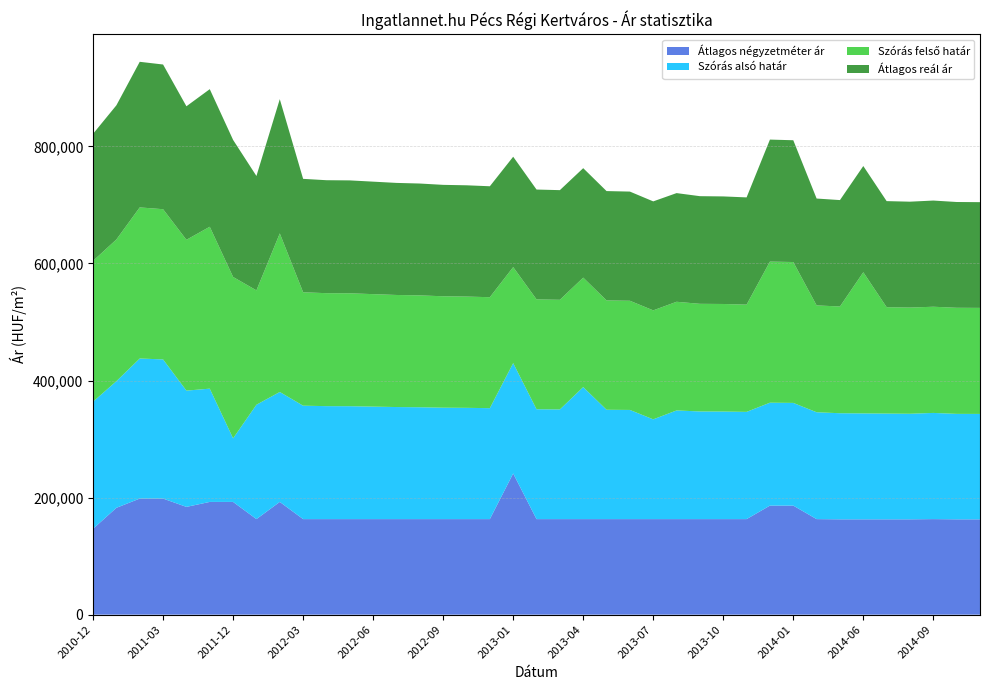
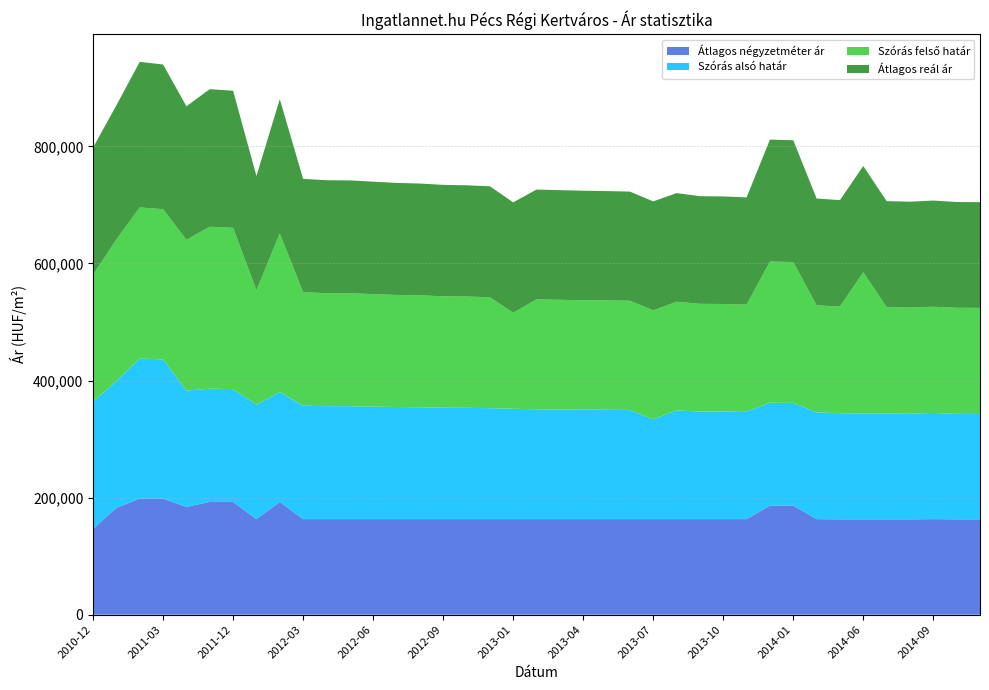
  {
    "Átlagos négyzetméter ár": {
      "2010-12": "150,000",
      "2011-03": "200,000",
      "2011-12": "190,000",
      "2012-03": "160,000",
      "2012-06": "160,000",
      "2012-09": "160,000",
-     "2013-01": "240,000",
+     "2013-01": "160,000",
      "2013-04": "160,000",
      "2013-07": "160,000",
      "2013-10": "160,000",
      "2014-01": "190,000",
      "2014-06": "160,000",
      "2014-09": "160,000"
    },
    "Szórás alsó határ": {
      "2010-12": "220,000",
      "2011-03": "240,000",
-     "2011-12": "110,000",
+     "2011-12": "190,000",
      "2012-03": "190,000",
      "2012-06": "190,000",
      "2012-09": "190,000",
      "2013-01": "190,000",
-     "2013-04": "230,000",
+     "2013-04": "190,000",
      "2013-07": "170,000",
      "2013-10": "180,000",
      "2014-01": "180,000",
      "2014-06": "180,000",
      "2014-09": "180,000"
    },
    "Szórás felső határ": {
-     "2010-12": "240,000",
+     "2010-12": "220,000",
      "2011-03": "260,000",
      "2011-12": "280,000",
      "2012-03": "190,000",
      "2012-06": "190,000",
      "2012-09": "190,000",
      "2013-01": "160,000",
      "2013-04": "190,000",
      "2013-07": "190,000",
      "2013-10": "180,000",
      "2014-01": "240,000",
      "2014-06": "240,000",
      "2014-09": "180,000"
    },
    "Átlagos reál ár": {
      "2010-12": "220,000",
      "2011-03": "250,000",
      "2011-12": "230,000",
      "2012-03": "190,000",
      "2012-06": "190,000",
      "2012-09": "190,000",
      "2013-01": "190,000",
      "2013-04": "190,000",
      "2013-07": "190,000",
      "2013-10": "180,000",
      "2014-01": "210,000",
      "2014-06": "180,000",
      "2014-09": "180,000"
    }
  }
